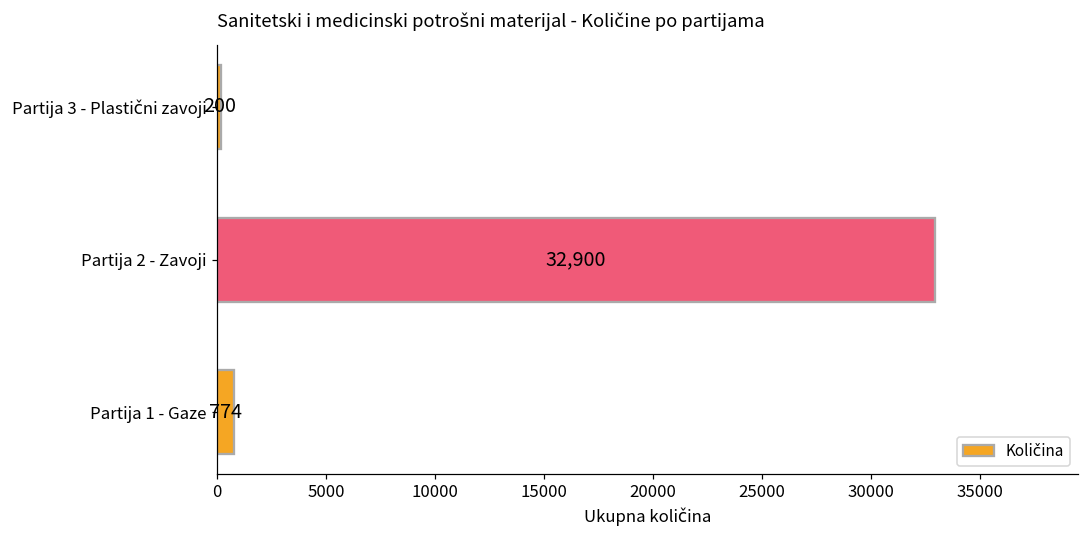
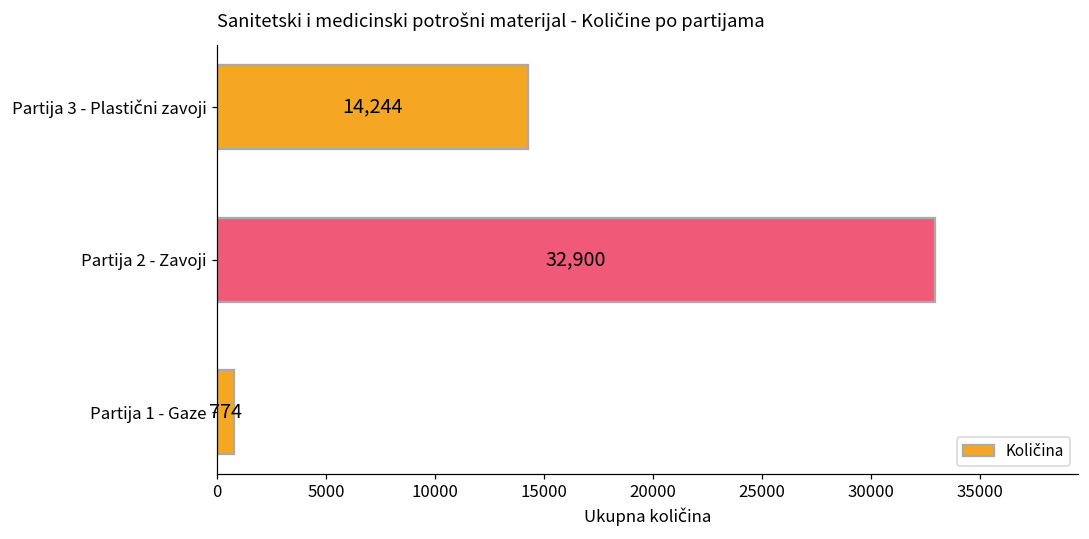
  {
-   "Partija 3 - Plastični zavoji": "200",
+   "Partija 3 - Plastični zavoji": "14,244",
    "Partija 2 - Zavoji": "32,900",
    "Partija 1 - Gaze": "774"
  }
